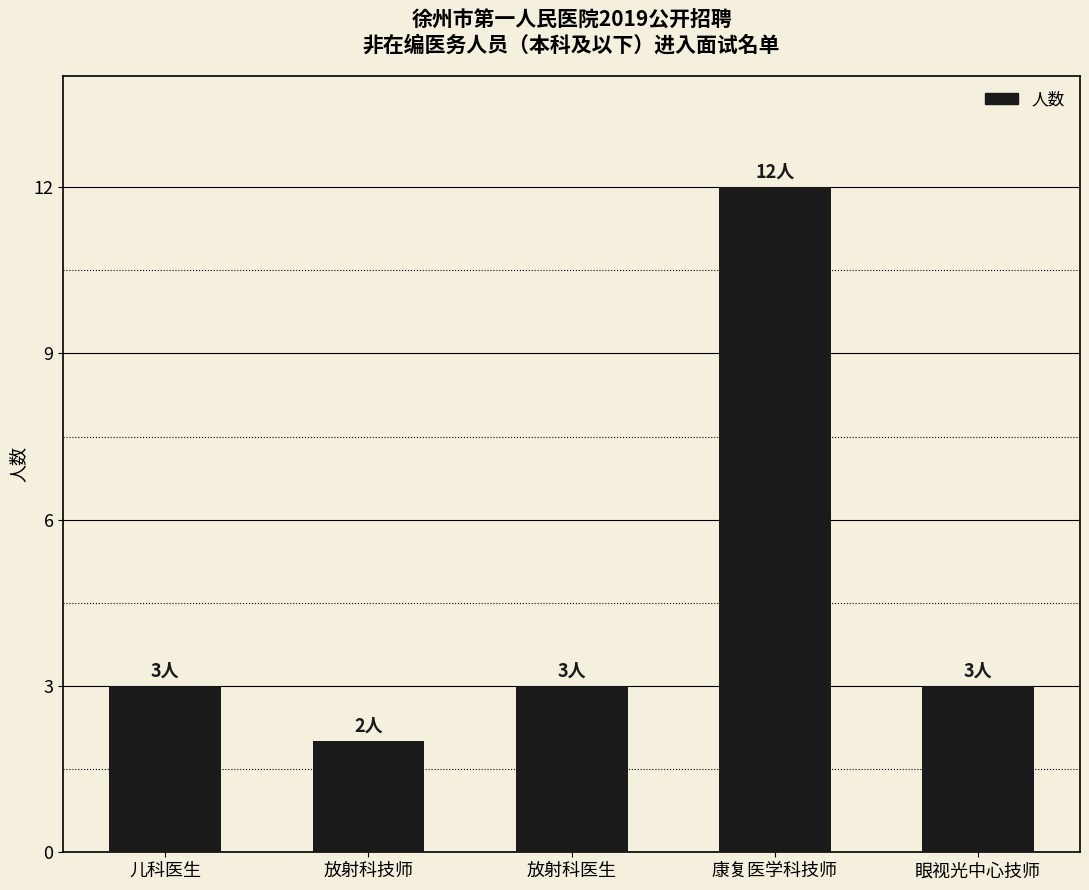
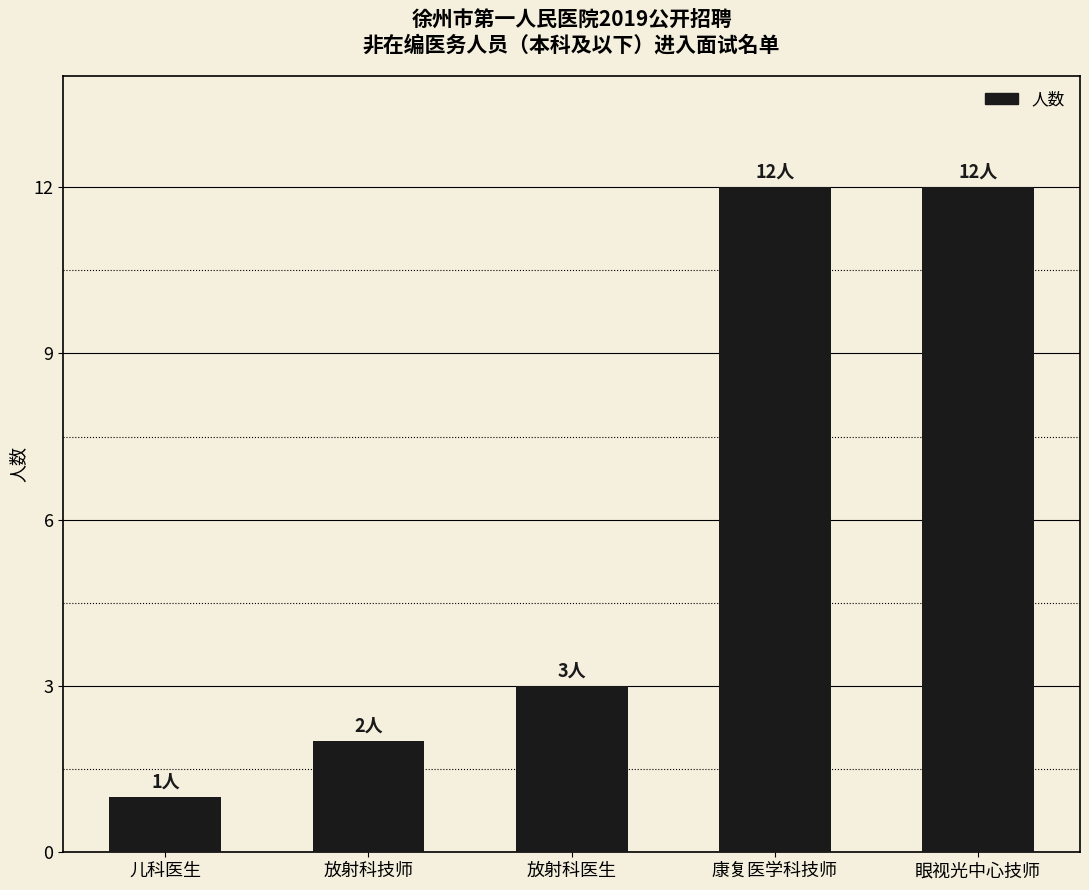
  {
-   "儿科医生": "3人",
+   "儿科医生": "1人",
    "放射科技师": "2人",
    "放射科医生": "3人",
    "康复医学科技师": "12人",
-   "眼视光中心技师": "3人"
+   "眼视光中心技师": "12人"
  }
